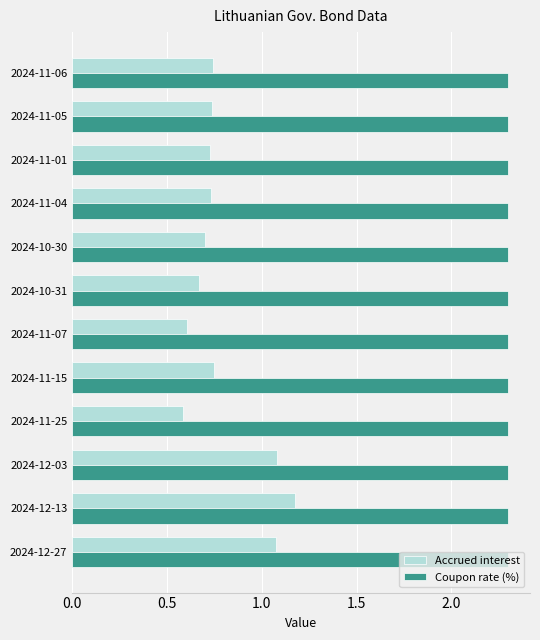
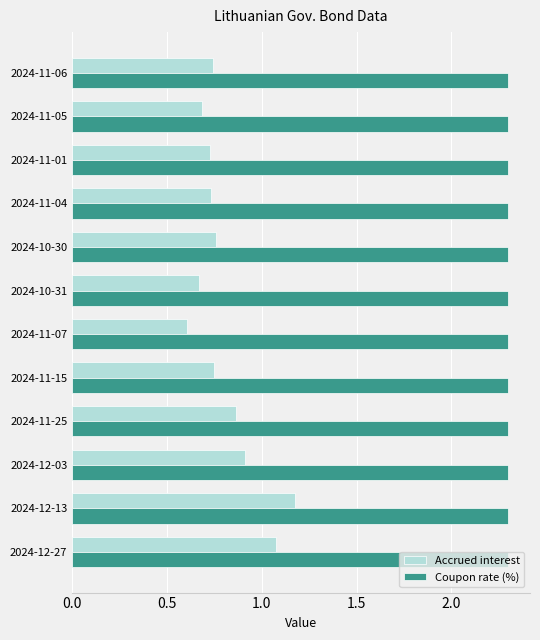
  {
    "Accrued interest": {
      "2024-11-06": 0.74,
-     "2024-11-05": 0.74,
+     "2024-11-05": 0.69,
      "2024-11-01": 0.72,
      "2024-11-04": 0.73,
-     "2024-10-30": 0.70,
+     "2024-10-30": 0.76,
      "2024-10-31": 0.67,
      "2024-11-07": 0.61,
      "2024-11-15": 0.75,
-     "2024-11-25": 0.58,
-     "2024-12-03": 1.08,
+     "2024-11-25": 0.86,
+     "2024-12-03": 0.91,
      "2024-12-13": 1.18,
      "2024-12-27": 1.08
    },
    "Coupon rate (%)": {
      "2024-11-06": 2.30,
      "2024-11-05": 2.30,
      "2024-11-01": 2.30,
      "2024-11-04": 2.30,
      "2024-10-30": 2.30,
      "2024-10-31": 2.30,
      "2024-11-07": 2.30,
      "2024-11-15": 2.30,
      "2024-11-25": 2.30,
      "2024-12-03": 2.30,
      "2024-12-13": 2.30
    }
  }
